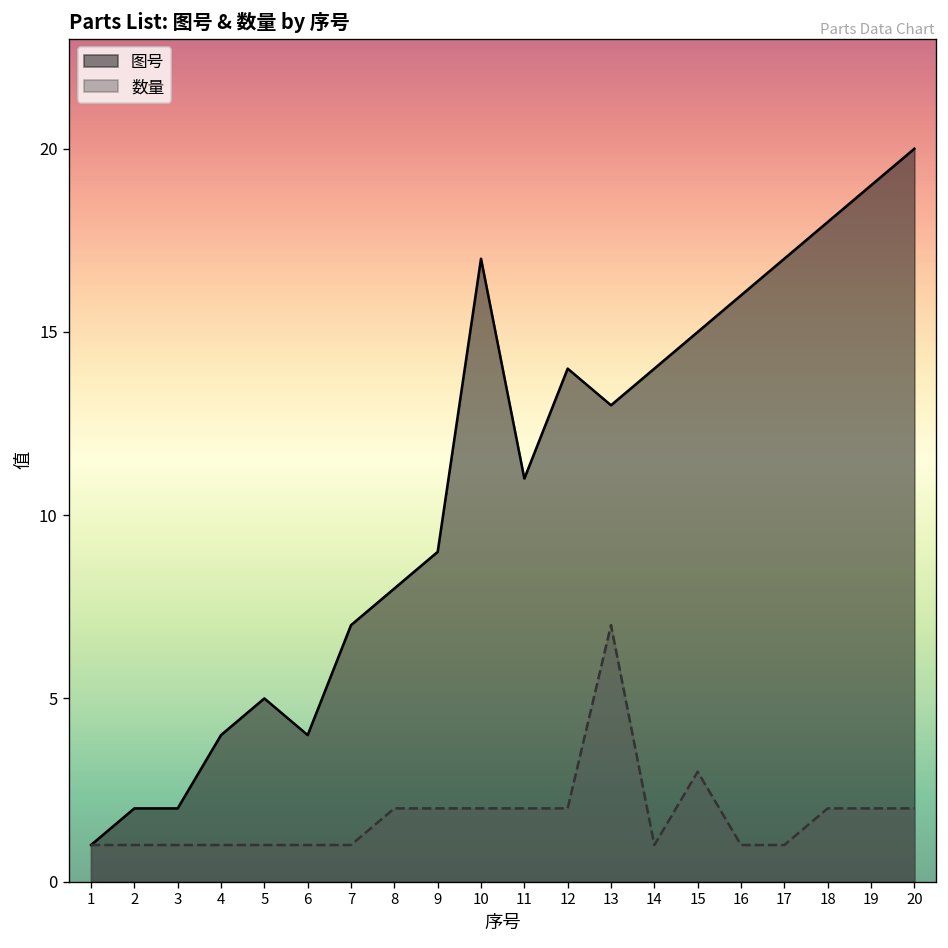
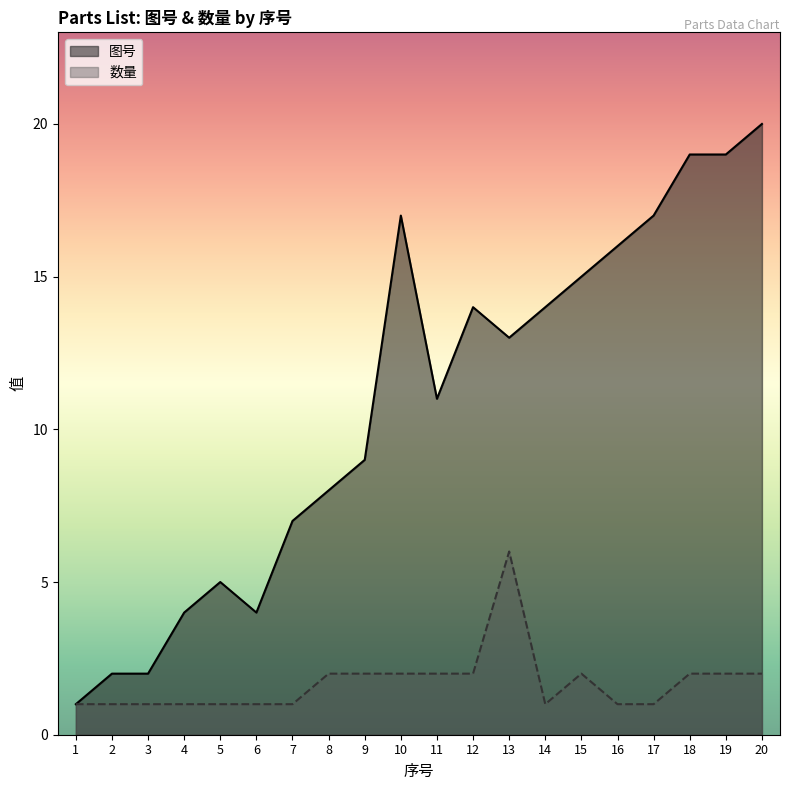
  {
    "图号": {
      "2": 2,
      "3": 2,
      "4": 4,
      "5": 5,
      "6": 4,
      "7": 7,
      "8": 8,
      "9": 9,
      "10": 17,
      "11": 11,
      "12": 14,
      "13": 13,
      "14": 14,
      "15": 15,
      "16": 16,
      "17": 17,
-     "18": 18,
+     "18": 19,
      "19": 19,
      "20": 20
    },
    "数量": {
      "2": 1,
      "3": 1,
      "4": 1,
      "5": 1,
      "6": 1,
      "7": 1,
      "8": 2,
      "9": 2,
      "10": 2,
      "11": 2,
      "12": 2,
-     "13": 7,
+     "13": 6,
      "14": 1,
-     "15": 3,
+     "15": 2,
      "16": 1,
      "17": 1,
      "18": 2,
      "19": 2,
      "20": 2
    }
  }
